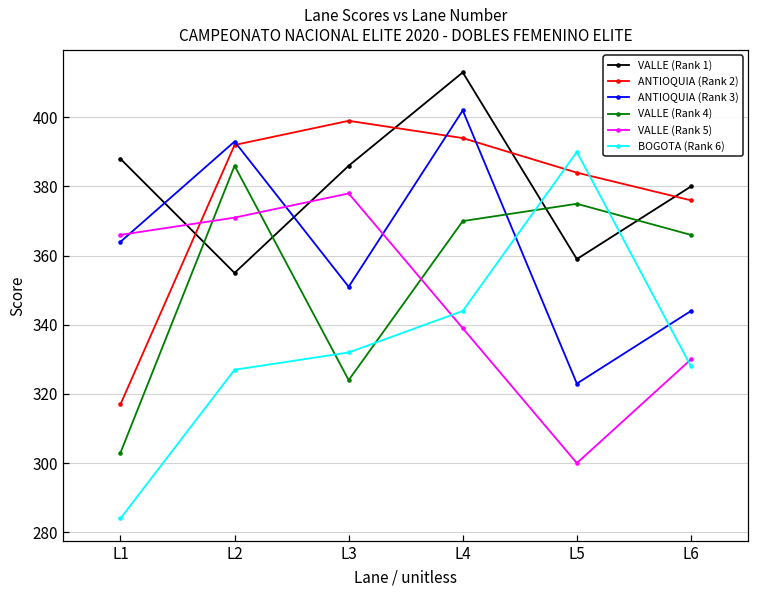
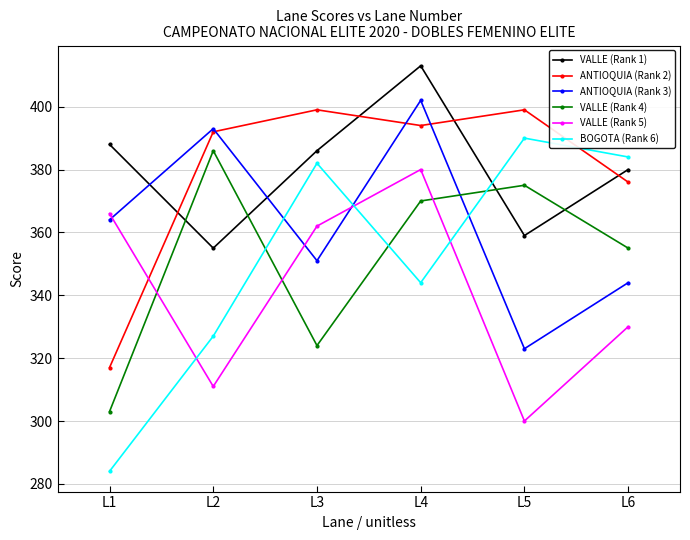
  {
    "VALLE (Rank 1)": {
      "L1": 388,
      "L2": 355,
      "L3": 386,
      "L4": 413,
      "L5": 359,
      "L6": 380
    },
    "ANTIOQUIA (Rank 2)": {
      "L1": 317,
      "L2": 392,
      "L3": 399,
      "L4": 394,
-     "L5": 384,
+     "L5": 399,
      "L6": 376
    },
    "ANTIOQUIA (Rank 3)": {
      "L1": 364,
      "L2": 393,
      "L3": 351,
      "L4": 402,
      "L5": 323,
      "L6": 344
    },
    "VALLE (Rank 4)": {
      "L1": 303,
      "L2": 386,
      "L3": 324,
      "L4": 370,
      "L5": 375,
-     "L6": 366
+     "L6": 355
    },
    "VALLE (Rank 5)": {
      "L1": 366,
-     "L2": 371,
-     "L3": 378,
-     "L4": 339,
+     "L2": 311,
+     "L3": 362,
+     "L4": 380,
      "L5": 300,
      "L6": 330
    },
    "BOGOTA (Rank 6)": {
      "L1": 284,
      "L2": 327,
-     "L3": 332,
+     "L3": 382,
      "L4": 344,
      "L5": 390,
-     "L6": 328
+     "L6": 384
    }
  }
